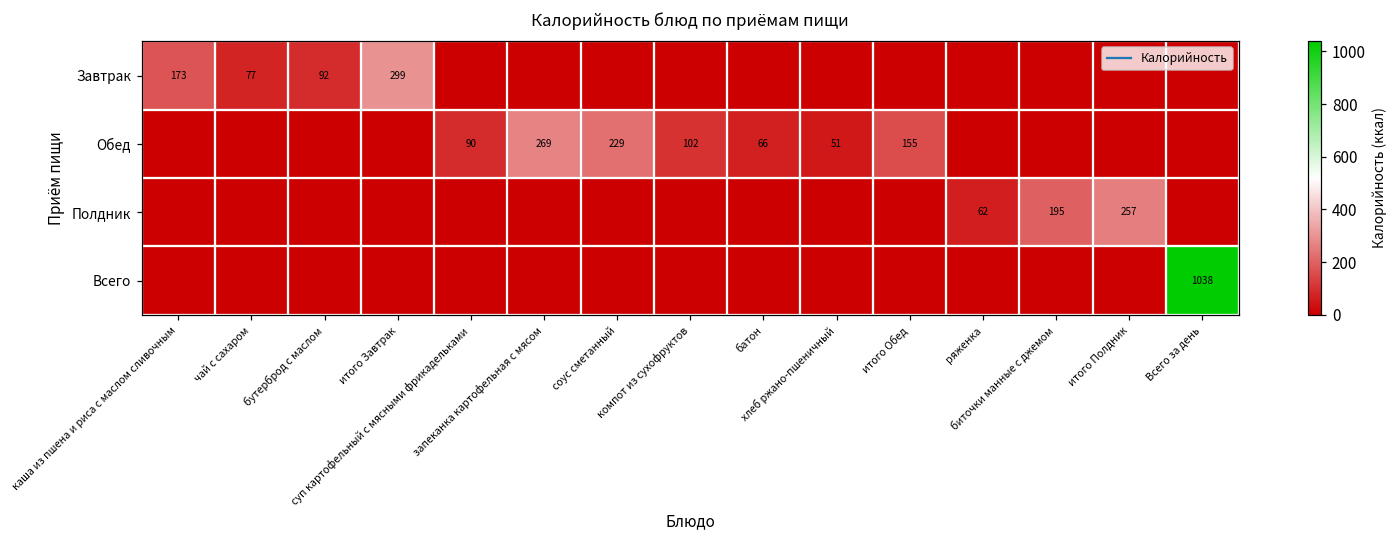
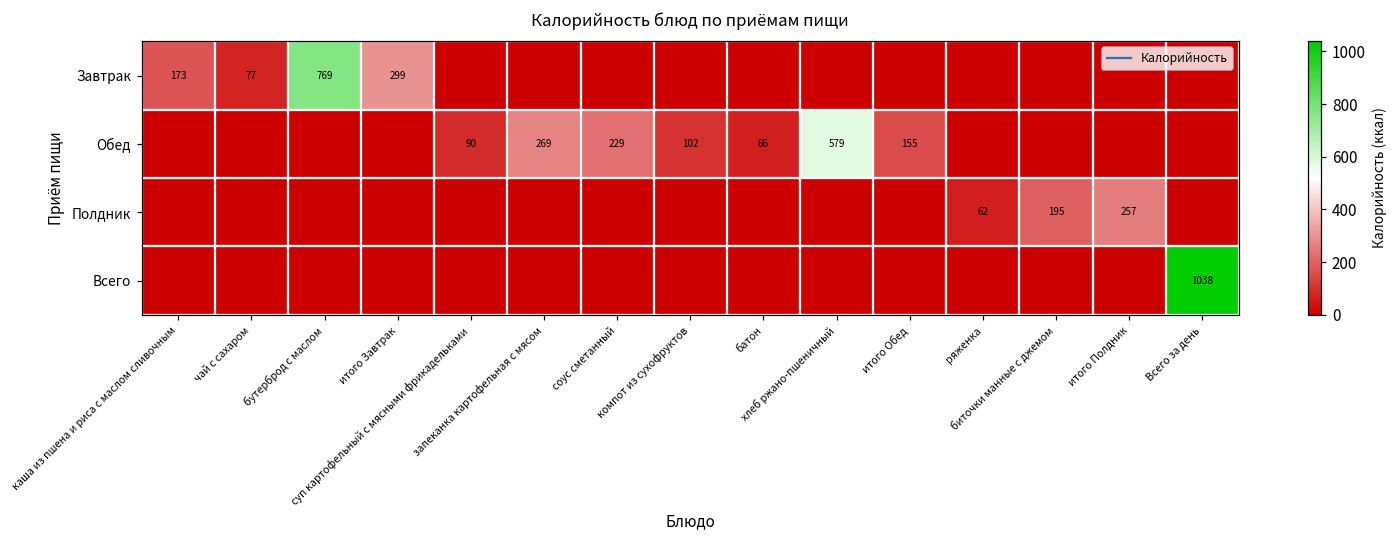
  {
    "Завтрак": {
      "каша из пшена и риса с маслом сливочным": 173,
      "чай с сахаром": 77,
-     "бутерброд с маслом": 92,
+     "бутерброд с маслом": 769,
      "итого Завтрак": 299
    },
    "Обед": {
      "суп картофельный с мясными фрикадельками": 90,
      "запеканка картофельная с мясом": 269,
      "соус сметанный": 229,
      "компот из сухофруктов": 102,
      "батон": 66,
-     "хлеб ржано-пшеничный": 51,
+     "хлеб ржано-пшеничный": 579,
      "итого Обед": 155
    },
    "Полдник": {
      "ряженка": 62,
      "биточки манные с джемом": 195,
      "итого Полдник": 257
    },
    "Всего": {
      "Всего за день": 1038
    }
  }
